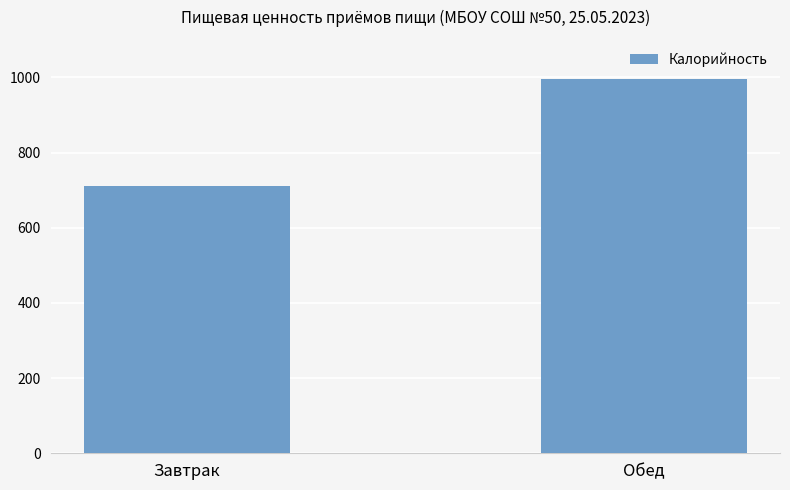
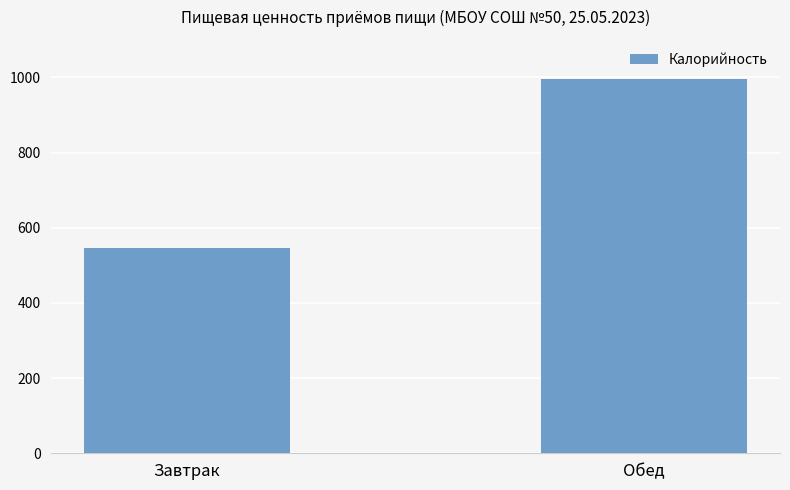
  {
-   "Завтрак": 710,
+   "Завтрак": 550,
    "Обед": 1000
  }
